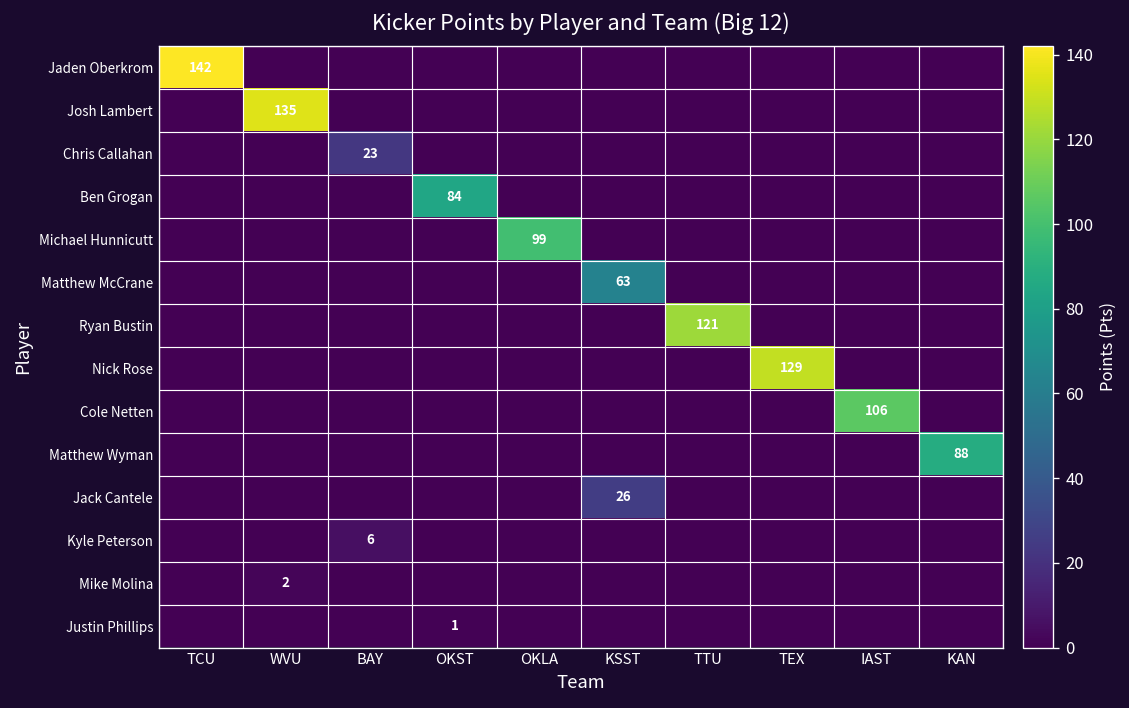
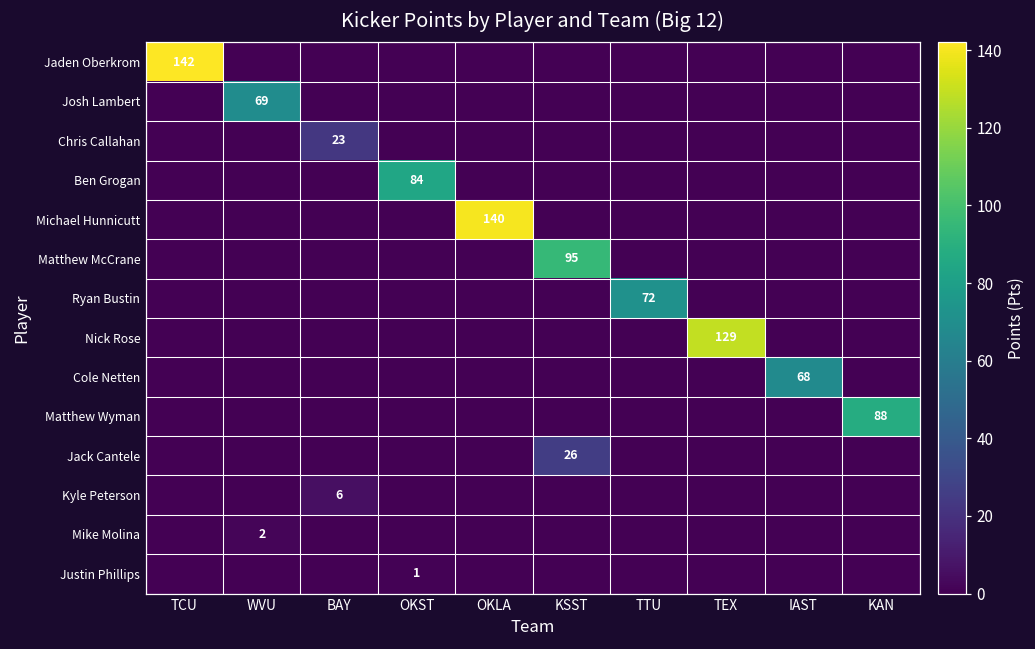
  {
    "Jaden Oberkrom": {
      "TCU": 142
    },
    "Josh Lambert": {
-     "WVU": 135
+     "WVU": 69
    },
    "Chris Callahan": {
      "BAY": 23
    },
    "Ben Grogan": {
      "OKST": 84
    },
    "Michael Hunnicutt": {
-     "OKLA": 99
+     "OKLA": 140
    },
    "Matthew McCrane": {
-     "KSST": 63
+     "KSST": 95
    },
    "Ryan Bustin": {
-     "TTU": 121
+     "TTU": 72
    },
    "Nick Rose": {
      "TEX": 129
    },
    "Cole Netten": {
-     "IAST": 106
+     "IAST": 68
    },
    "Matthew Wyman": {
      "KAN": 88
    },
    "Jack Cantele": {
      "KSST": 26
    },
    "Kyle Peterson": {
      "BAY": 6
    },
    "Mike Molina": {
      "WVU": 2
    },
    "Justin Phillips": {
      "OKST": 1
    }
  }
